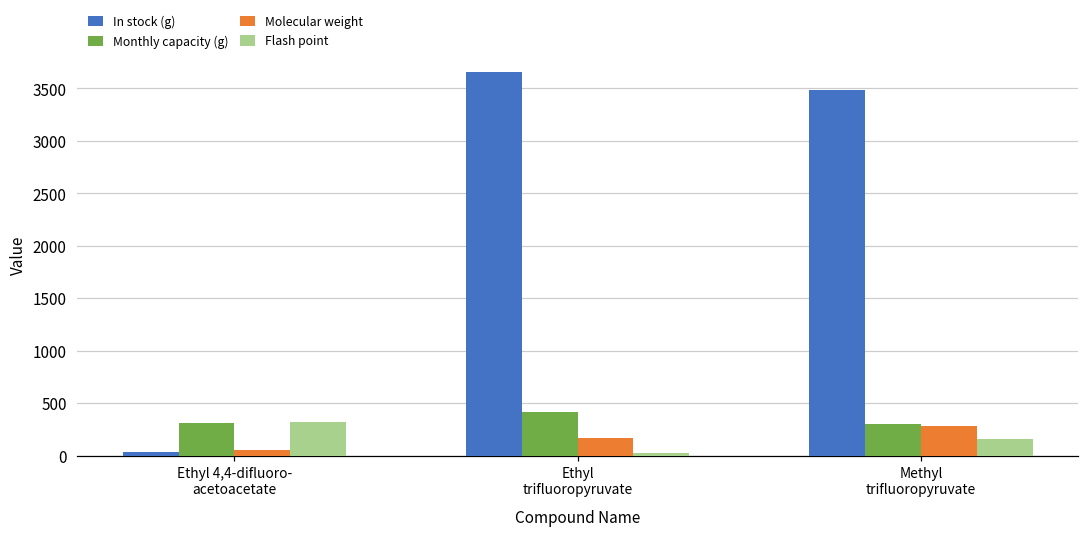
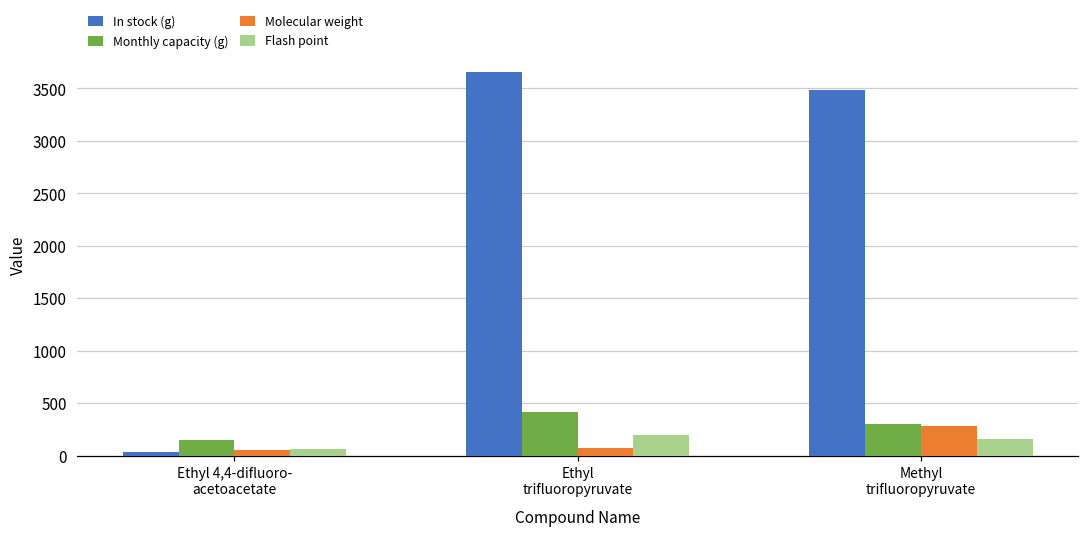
  {
    "In stock (g)": {
      "Ethyl 4,4-difluoro- acetoacetate": 0,
      "Ethyl trifluoropyruvate": 3700,
      "Methyl trifluoropyruvate": 3500
    },
    "Monthly capacity (g)": {
-     "Ethyl 4,4-difluoro- acetoacetate": 300,
+     "Ethyl 4,4-difluoro- acetoacetate": 200,
      "Ethyl trifluoropyruvate": 400,
      "Methyl trifluoropyruvate": 300
    },
    "Molecular weight": {
      "Ethyl 4,4-difluoro- acetoacetate": 100,
-     "Ethyl trifluoropyruvate": 200,
+     "Ethyl trifluoropyruvate": 100,
      "Methyl trifluoropyruvate": 300
    },
    "Flash point": {
-     "Ethyl 4,4-difluoro- acetoacetate": 300,
-     "Ethyl trifluoropyruvate": 0,
+     "Ethyl 4,4-difluoro- acetoacetate": 100,
+     "Ethyl trifluoropyruvate": 200,
      "Methyl trifluoropyruvate": 200
    }
  }
